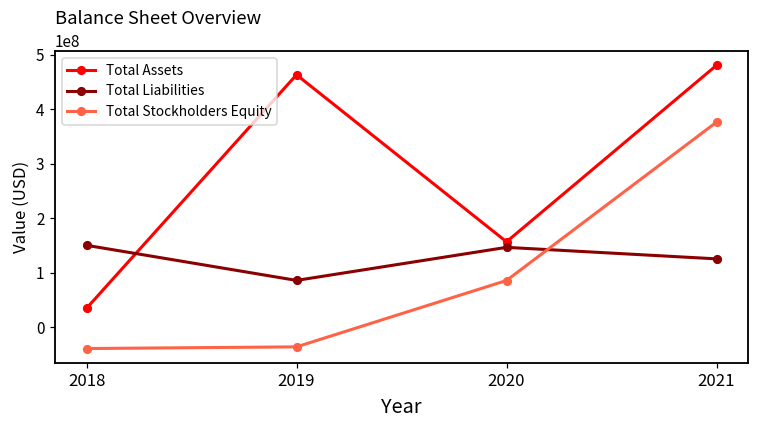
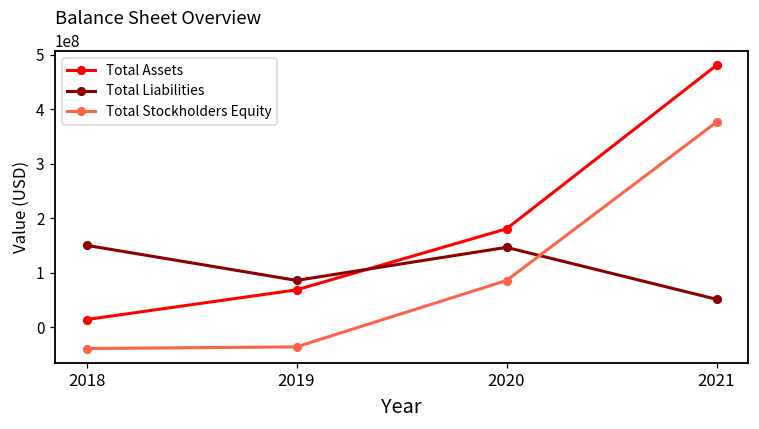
  {
    "Total Assets": {
-     "2018": 30000000,
-     "2019": 460000000,
-     "2020": 160000000,
+     "2018": 10000000,
+     "2019": 70000000,
+     "2020": 180000000,
      "2021": 480000000
    },
    "Total Liabilities": {
      "2018": 150000000,
      "2019": 90000000,
      "2020": 150000000,
-     "2021": 130000000
+     "2021": 50000000
    },
    "Total Stockholders Equity": {
      "2018": -40000000,
      "2019": -40000000,
      "2020": 90000000,
      "2021": 380000000
    }
  }
